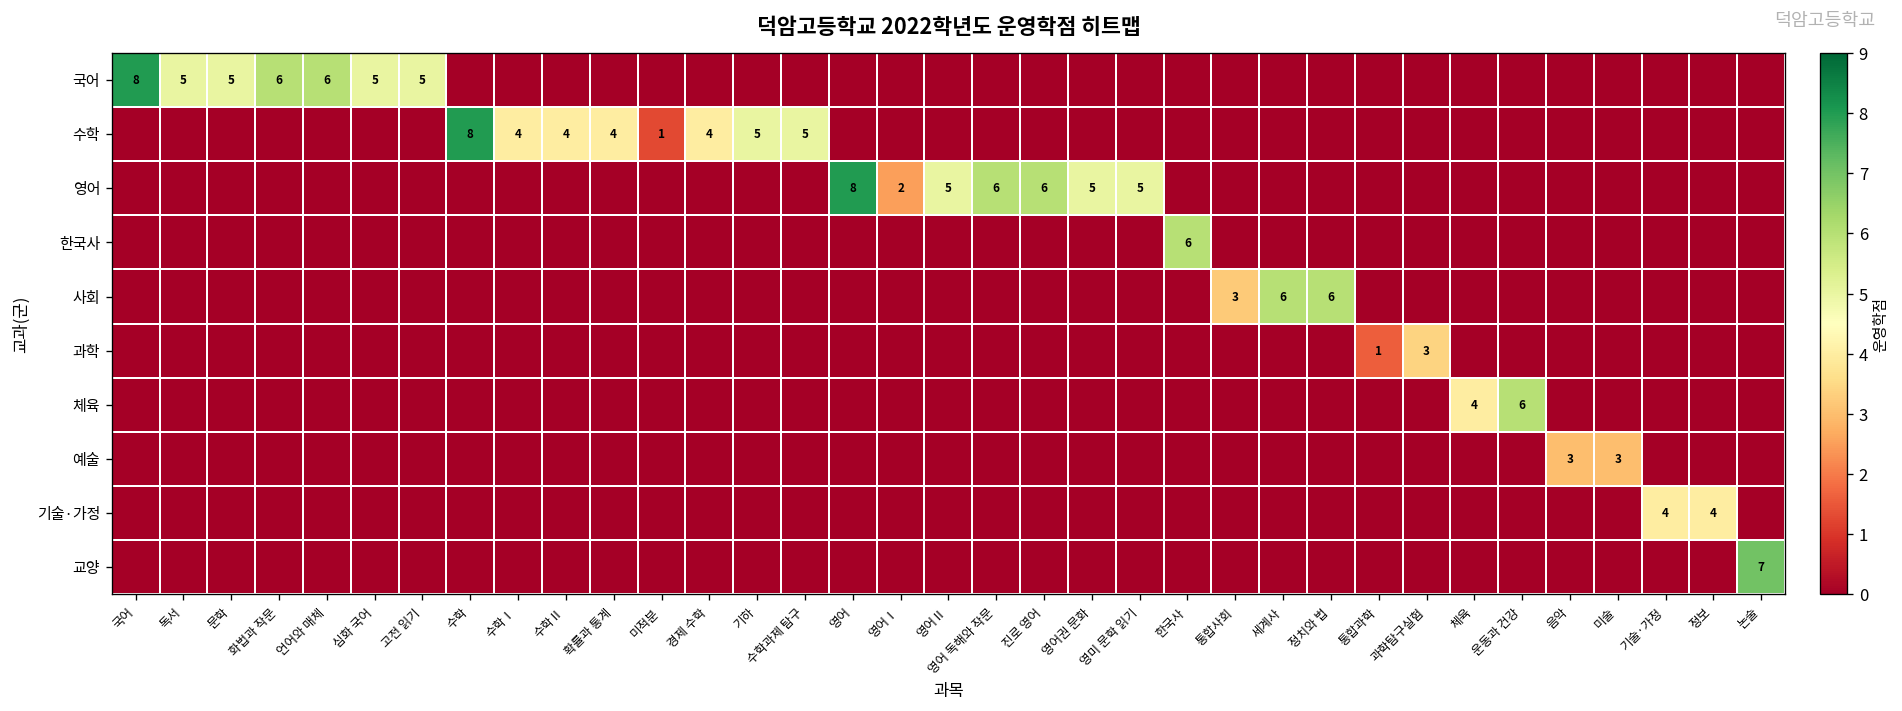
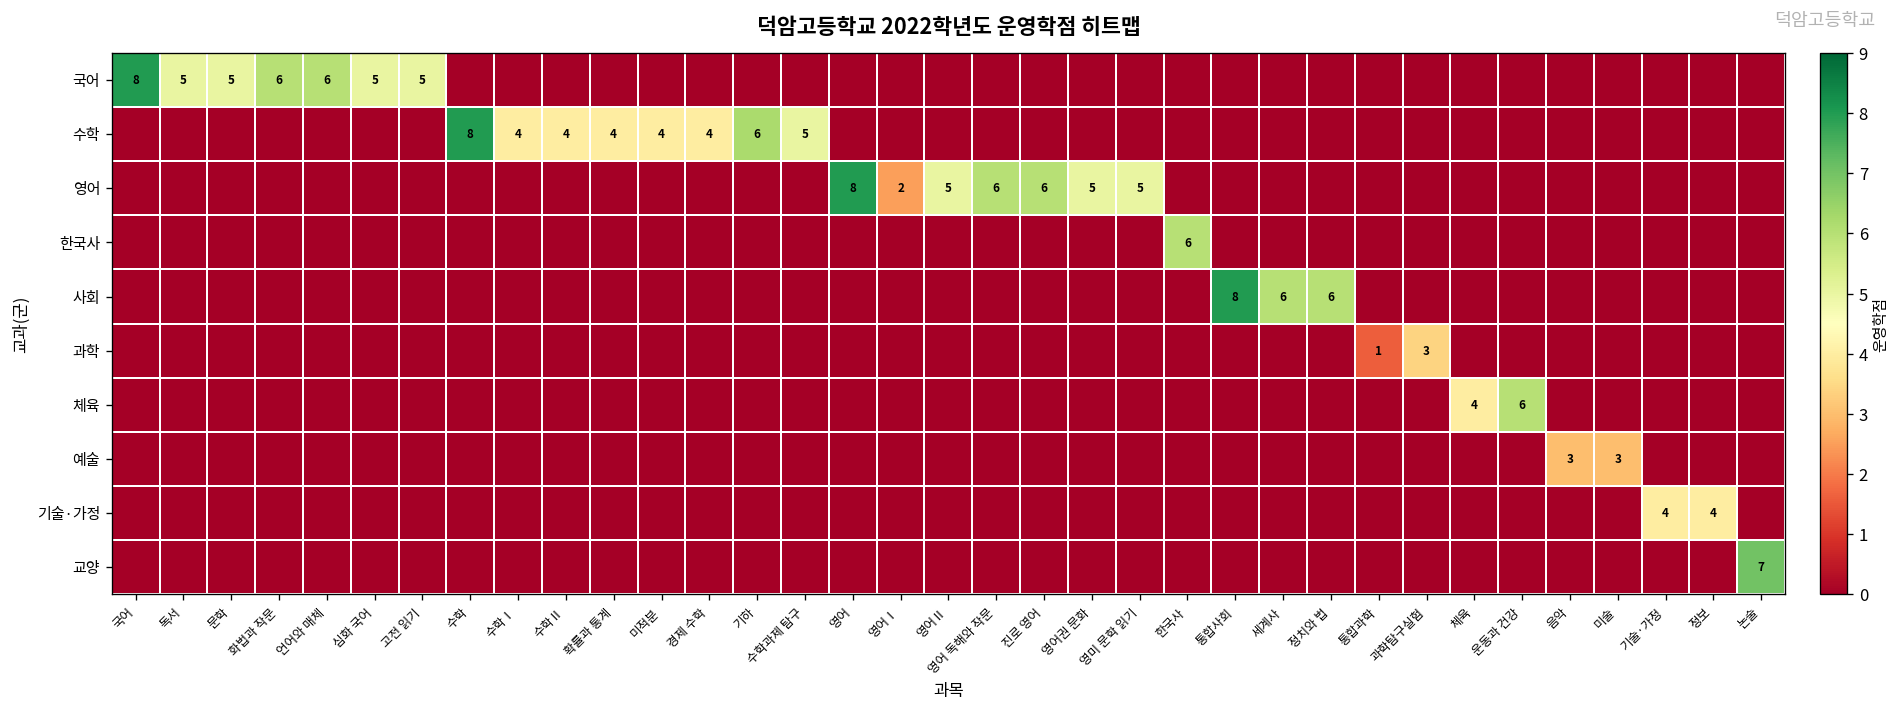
  {
    "국어": {
      "국어": 8,
      "독서": 5,
      "문학": 5,
      "화법과 작문": 6,
      "언어와 매체": 6,
      "심화 국어": 5,
      "고전 읽기": 5
    },
    "수학": {
      "수학": 8,
      "수학Ⅰ": 4,
      "수학Ⅱ": 4,
      "확률과 통계": 4,
-     "미적분": 1,
+     "미적분": 4,
      "경제 수학": 4,
-     "기하": 5,
+     "기하": 6,
      "수학과제 탐구": 5
    },
    "영어": {
      "영어": 8,
      "영어Ⅰ": 2,
      "영어Ⅱ": 5,
      "영어 독해와 작문": 6,
      "진로 영어": 6,
      "영어권 문화": 5,
      "영미 문학 읽기": 5
    },
    "한국사": {
      "한국사": 6
    },
    "사회": {
-     "통합사회": 3,
+     "통합사회": 8,
      "세계사": 6,
      "정치와 법": 6
    },
    "과학": {
      "통합과학": 1,
      "과학탐구실험": 3
    },
    "체육": {
      "체육": 4,
      "운동과 건강": 6
    },
    "예술": {
      "음악": 3,
      "미술": 3
    },
    "기술·가정": {
      "기술·가정": 4,
      "정보": 4
    },
    "교양": {
      "논술": 7
    }
  }
